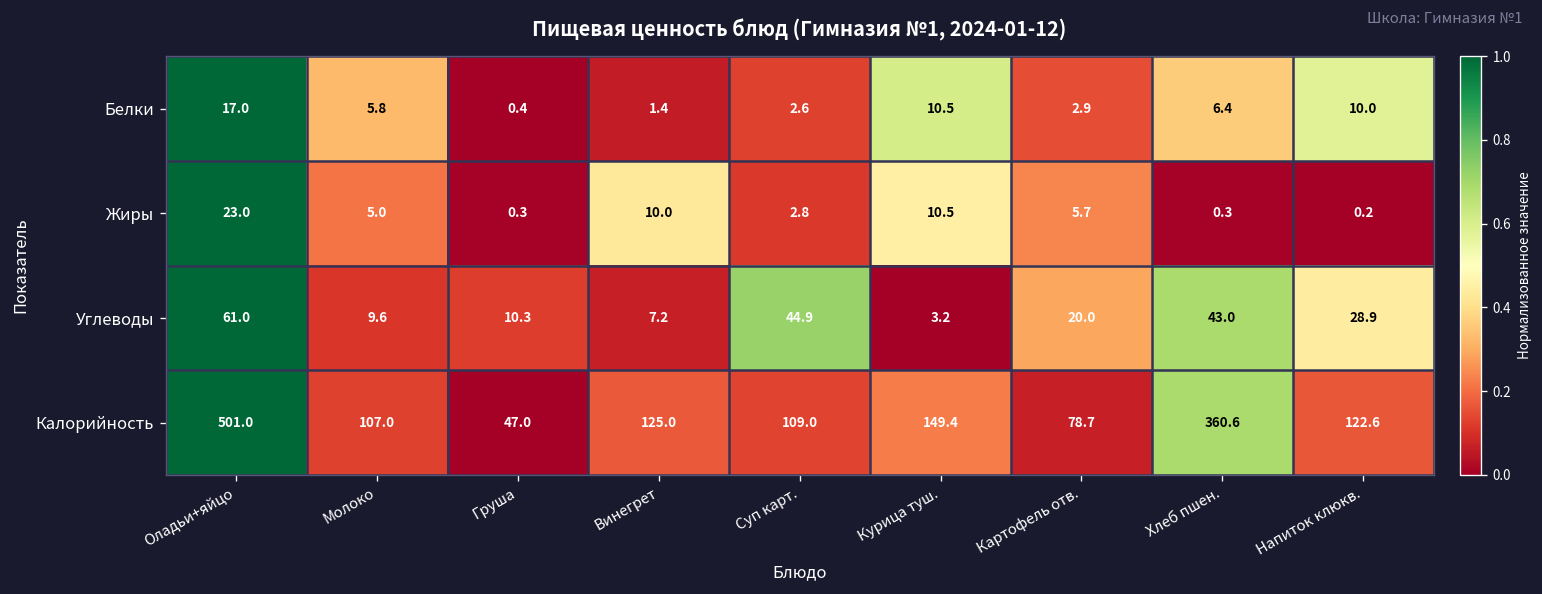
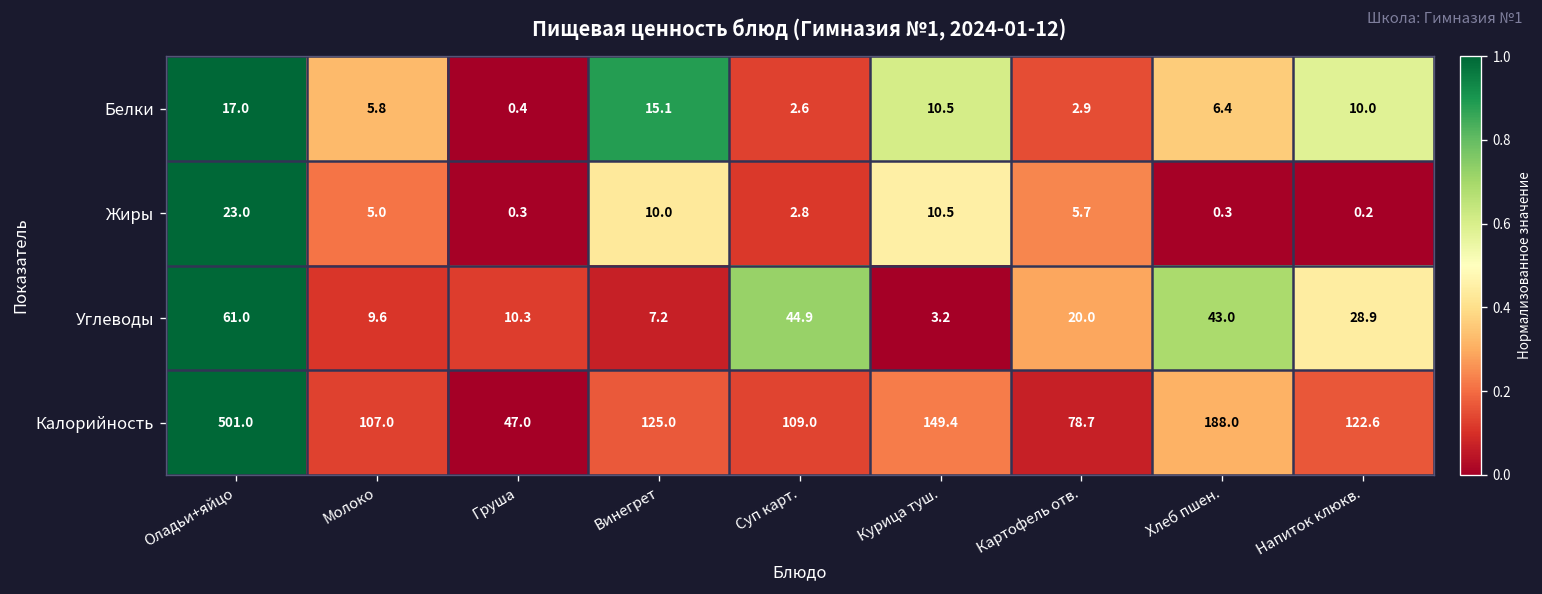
  {
    "Белки": {
      "Оладьи+яйцо": 17.0,
      "Молоко": 5.8,
      "Груша": 0.4,
-     "Винегрет": 1.4,
+     "Винегрет": 15.1,
      "Суп карт.": 2.6,
      "Курица туш.": 10.5,
      "Картофель отв.": 2.9,
      "Хлеб пшен.": 6.4,
      "Напиток клюкв.": 10.0
    },
    "Жиры": {
      "Оладьи+яйцо": 23.0,
      "Молоко": 5.0,
      "Груша": 0.3,
      "Винегрет": 10.0,
      "Суп карт.": 2.8,
      "Курица туш.": 10.5,
      "Картофель отв.": 5.7,
      "Хлеб пшен.": 0.3,
      "Напиток клюкв.": 0.2
    },
    "Углеводы": {
      "Оладьи+яйцо": 61.0,
      "Молоко": 9.6,
      "Груша": 10.3,
      "Винегрет": 7.2,
      "Суп карт.": 44.9,
      "Курица туш.": 3.2,
      "Картофель отв.": 20.0,
      "Хлеб пшен.": 43.0,
      "Напиток клюкв.": 28.9
    },
    "Калорийность": {
      "Оладьи+яйцо": 501.0,
      "Молоко": 107.0,
      "Груша": 47.0,
      "Винегрет": 125.0,
      "Суп карт.": 109.0,
      "Курица туш.": 149.4,
      "Картофель отв.": 78.7,
-     "Хлеб пшен.": 360.6,
+     "Хлеб пшен.": 188.0,
      "Напиток клюкв.": 122.6
    }
  }
